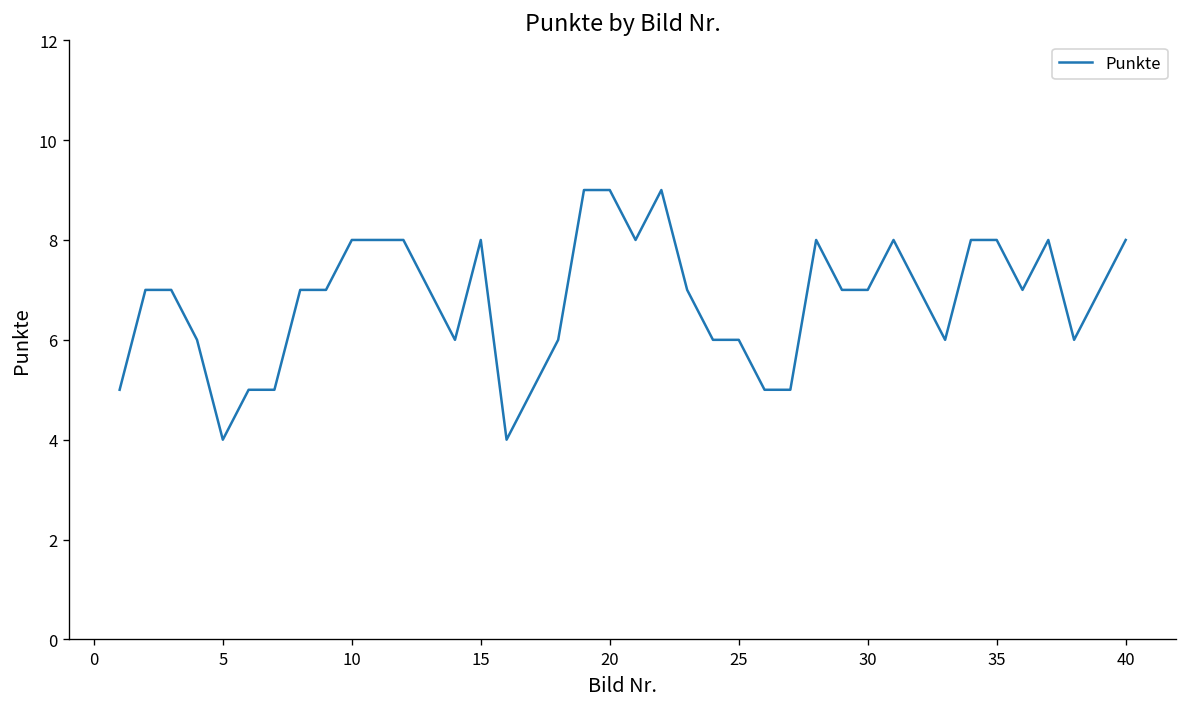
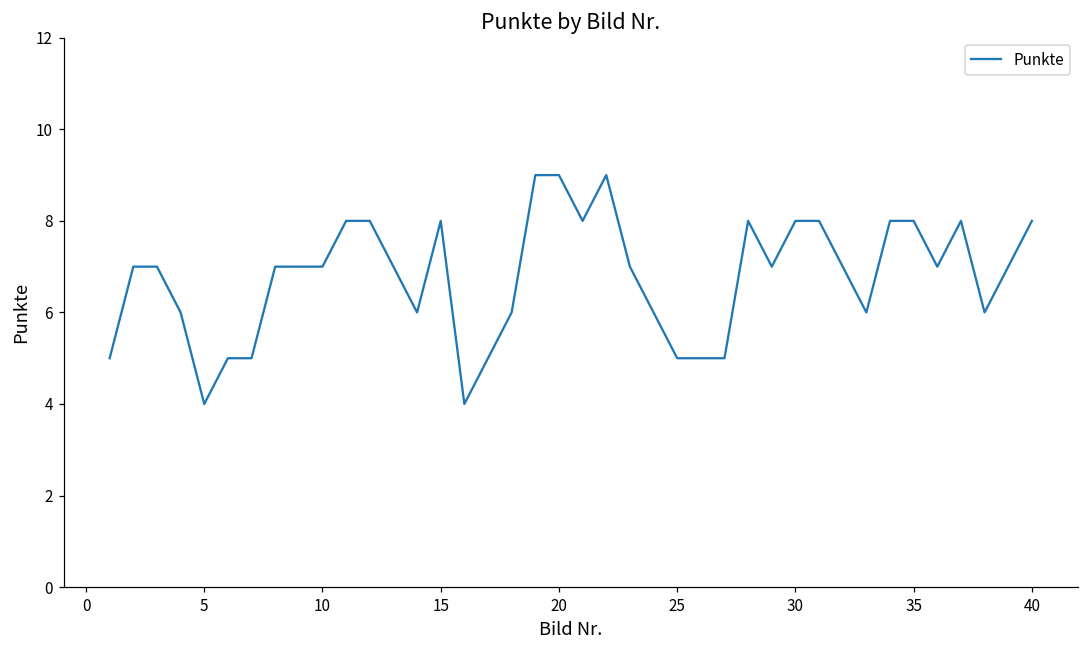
  {
    "5": 4,
-   "10": 8,
+   "10": 7,
    "15": 8,
    "20": 9,
-   "25": 6,
-   "30": 7,
+   "25": 5,
+   "30": 8,
    "35": 8,
    "40": 8
  }
